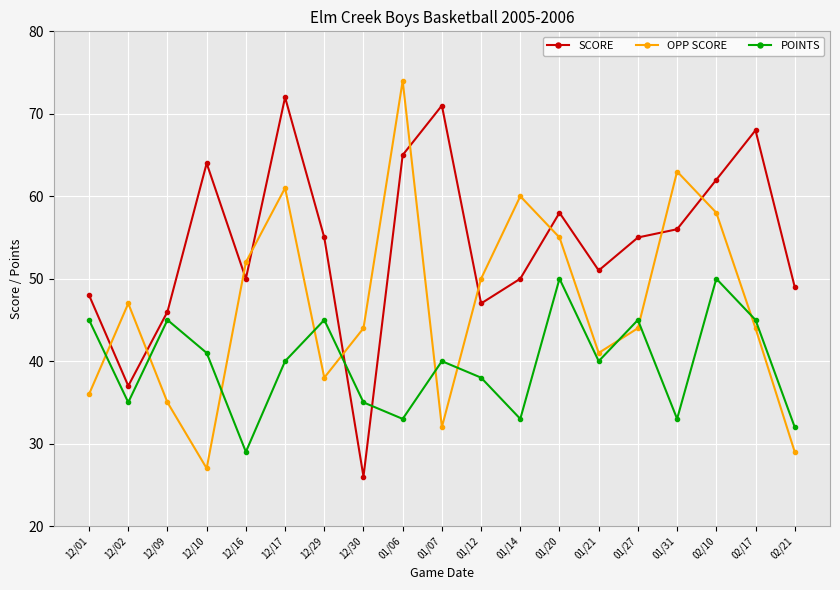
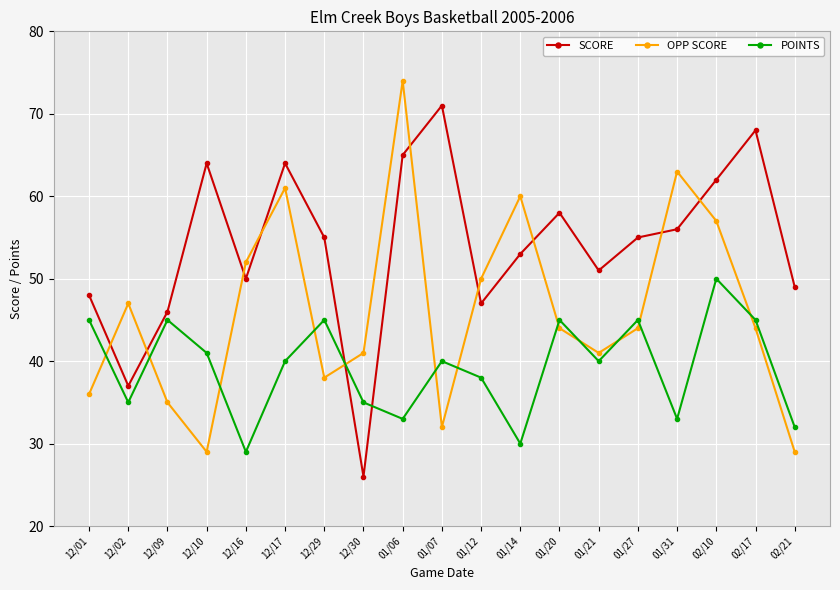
  {
    "SCORE": {
      "12/01": 48,
      "12/02": 37,
      "12/09": 46,
      "12/10": 64,
      "12/16": 50,
-     "12/17": 72,
+     "12/17": 64,
      "12/29": 55,
      "12/30": 26,
      "01/06": 65,
      "01/07": 71,
      "01/12": 47,
-     "01/14": 50,
+     "01/14": 53,
      "01/20": 58,
      "01/21": 51,
      "01/27": 55,
      "01/31": 56,
      "02/10": 62,
      "02/17": 68,
      "02/21": 49
    },
    "OPP SCORE": {
      "12/01": 36,
      "12/02": 47,
      "12/09": 35,
-     "12/10": 27,
+     "12/10": 29,
      "12/16": 52,
      "12/17": 61,
      "12/29": 38,
-     "12/30": 44,
+     "12/30": 41,
      "01/06": 74,
      "01/07": 32,
      "01/12": 50,
      "01/14": 60,
-     "01/20": 55,
+     "01/20": 44,
      "01/21": 41,
      "01/27": 44,
      "01/31": 63,
-     "02/10": 58,
+     "02/10": 57,
      "02/17": 44,
      "02/21": 29
    },
    "POINTS": {
      "12/01": 45,
      "12/02": 35,
      "12/09": 45,
      "12/10": 41,
      "12/16": 29,
      "12/17": 40,
      "12/29": 45,
      "12/30": 35,
      "01/06": 33,
      "01/07": 40,
      "01/12": 38,
-     "01/14": 33,
-     "01/20": 50,
+     "01/14": 30,
+     "01/20": 45,
      "01/21": 40,
      "01/27": 45,
      "01/31": 33,
      "02/10": 50,
      "02/17": 45,
      "02/21": 32
    }
  }
